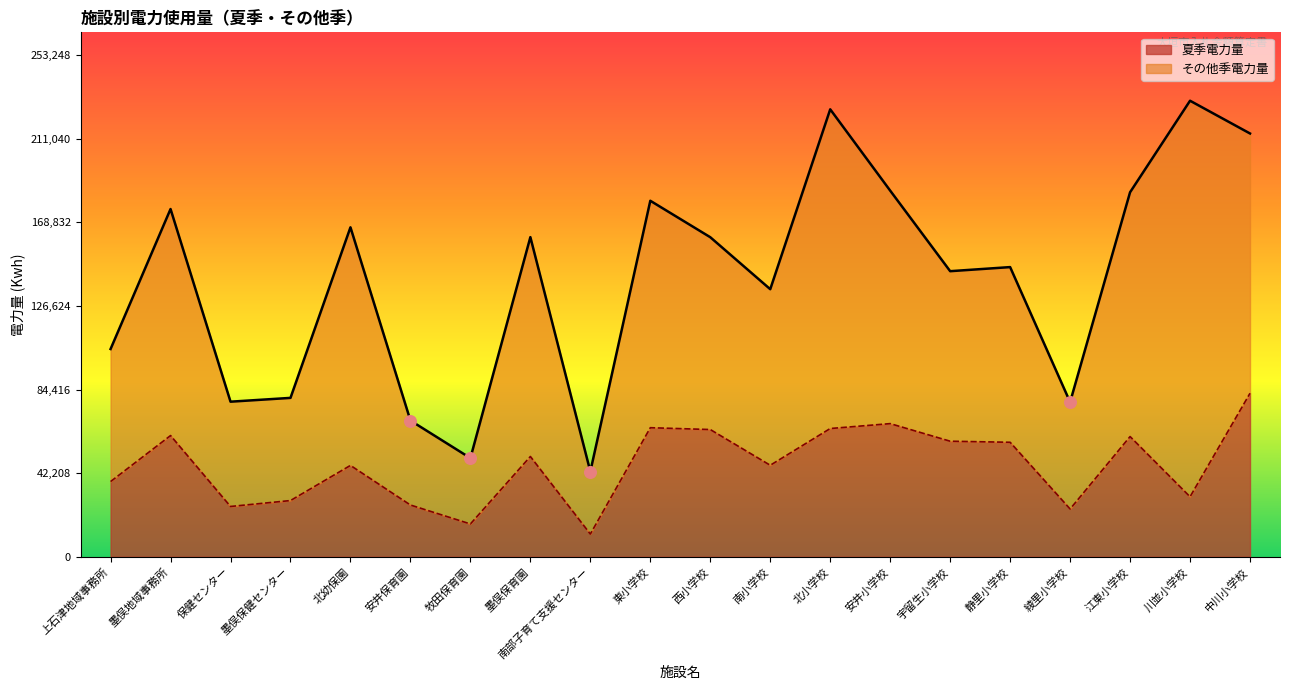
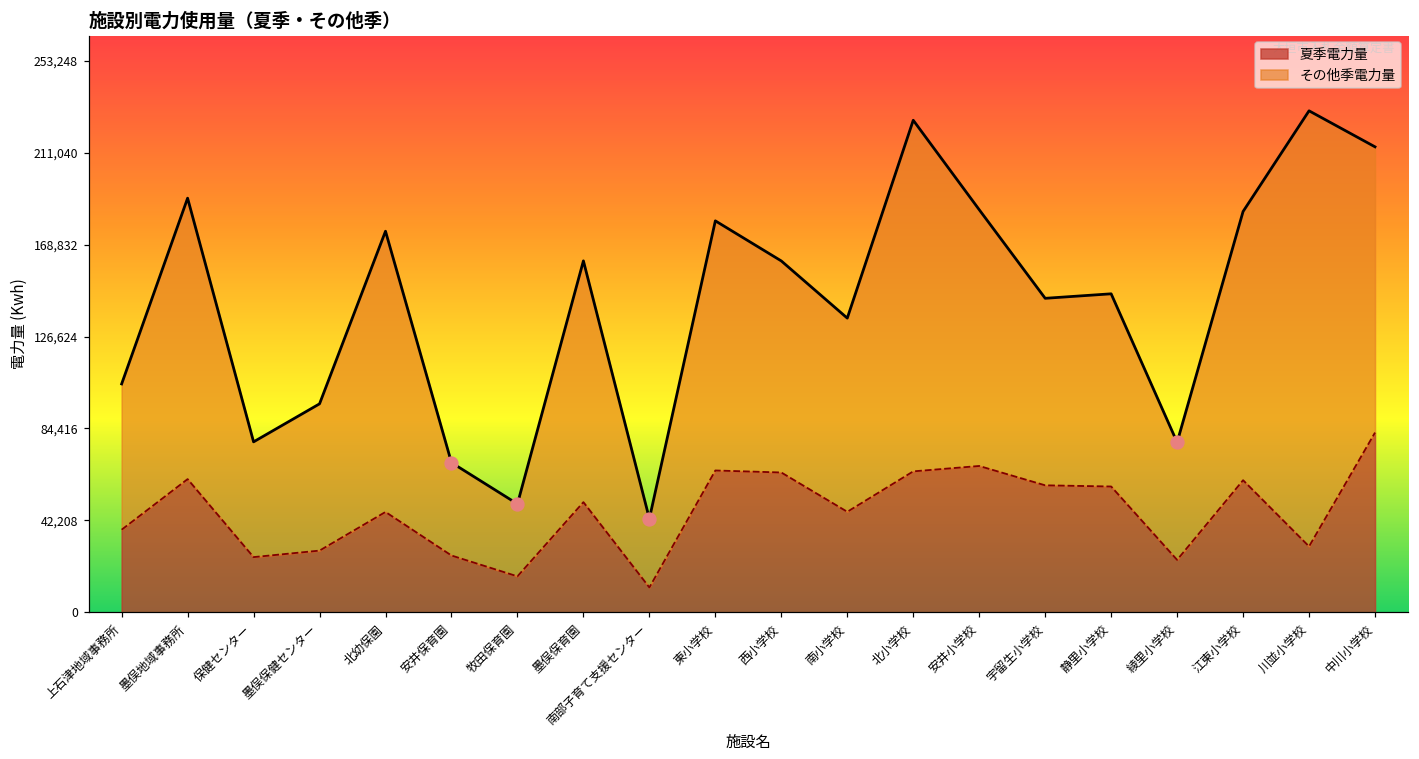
  {
    "夏季電力量": {
      "上石津地域事務所": "38,000",
      "墨俣地域事務所": "61,000",
      "保健センター": "25,000",
      "墨俣保健センター": "28,000",
      "北幼保園": "46,000",
      "安井保育園": "26,000",
      "牧田保育園": "17,000",
      "墨俣保育園": "51,000",
      "南部子育て支援センター": "11,000",
      "東小学校": "65,000",
      "西小学校": "64,000",
      "南小学校": "46,000",
      "北小学校": "65,000",
      "安井小学校": "67,000",
      "宇留生小学校": "58,000",
      "静里小学校": "58,000",
      "綾里小学校": "24,000",
      "江東小学校": "61,000",
      "川並小学校": "30,000",
      "中川小学校": "83,000"
    },
    "その他季電力量": {
      "上石津地域事務所": "67,000",
-     "墨俣地域事務所": "114,000",
+     "墨俣地域事務所": "129,000",
      "保健センター": "53,000",
-     "墨俣保健センター": "52,000",
-     "北幼保園": "120,000",
+     "墨俣保健センター": "67,000",
+     "北幼保園": "129,000",
      "墨俣保育園": "111,000",
      "東小学校": "115,000",
      "西小学校": "97,000",
      "南小学校": "89,000",
      "北小学校": "161,000",
      "安井小学校": "118,000",
      "宇留生小学校": "86,000",
      "静里小学校": "88,000",
      "江東小学校": "123,000",
      "川並小学校": "200,000",
      "中川小学校": "131,000"
    }
  }
